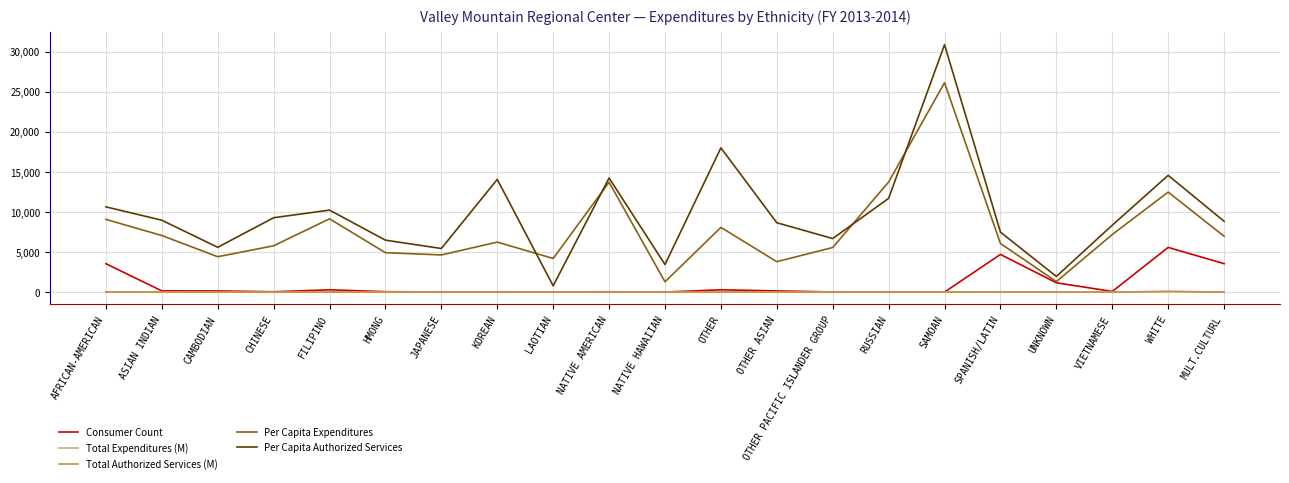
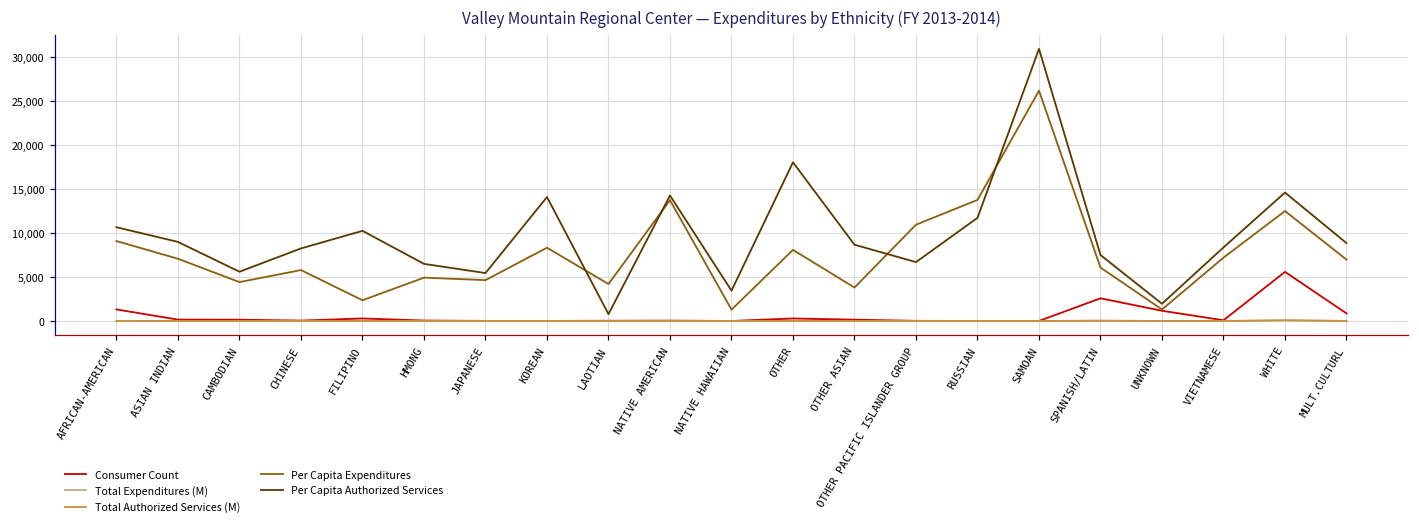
  {
    "Consumer Count": {
-     "AFRICAN-AMERICAN": "4,000",
-     "SPANISH/LATIN": "5,000",
+     "AFRICAN-AMERICAN": "1,000",
+     "SPANISH/LATIN": "3,000",
      "WHITE": "6,000",
-     "MULT.CULTURL": "4,000"
+     "MULT.CULTURL": "1,000"
    },
    "Total Authorized Services (M)": {
      "AFRICAN-AMERICAN": "0",
      "SPANISH/LATIN": "0",
      "UNKNOWN": "0",
      "WHITE": "0",
      "MULT.CULTURL": "0"
    },
    "Per Capita Expenditures": {
      "AFRICAN-AMERICAN": "9,000",
      "ASIAN INDIAN": "7,000",
      "CAMBODIAN": "4,000",
      "CHINESE": "6,000",
-     "FILIPINO": "9,000",
+     "FILIPINO": "2,000",
      "HMONG": "5,000",
      "JAPANESE": "5,000",
-     "KOREAN": "6,000",
+     "KOREAN": "8,000",
      "LAOTIAN": "4,000",
      "NATIVE AMERICAN": "14,000",
      "NATIVE HAWAIIAN": "1,000",
      "OTHER": "8,000",
      "OTHER ASIAN": "4,000",
-     "OTHER PACIFIC ISLANDER GROUP": "6,000",
+     "OTHER PACIFIC ISLANDER GROUP": "11,000",
      "RUSSIAN": "14,000",
      "SAMOAN": "26,000",
      "SPANISH/LATIN": "6,000",
      "VIETNAMESE": "7,000",
      "WHITE": "12,000",
      "MULT.CULTURL": "7,000"
    },
    "Per Capita Authorized Services": {
      "AFRICAN-AMERICAN": "11,000",
      "ASIAN INDIAN": "9,000",
      "CAMBODIAN": "6,000",
-     "CHINESE": "9,000",
+     "CHINESE": "8,000",
      "FILIPINO": "10,000",
      "HMONG": "6,000",
      "JAPANESE": "5,000",
      "KOREAN": "14,000",
      "LAOTIAN": "1,000",
      "NATIVE AMERICAN": "14,000",
      "NATIVE HAWAIIAN": "3,000",
      "OTHER": "18,000",
      "OTHER ASIAN": "9,000",
      "OTHER PACIFIC ISLANDER GROUP": "7,000",
      "RUSSIAN": "12,000",
      "SAMOAN": "31,000",
      "SPANISH/LATIN": "7,000",
      "UNKNOWN": "2,000",
      "VIETNAMESE": "8,000",
      "WHITE": "15,000",
      "MULT.CULTURL": "9,000"
    }
  }
